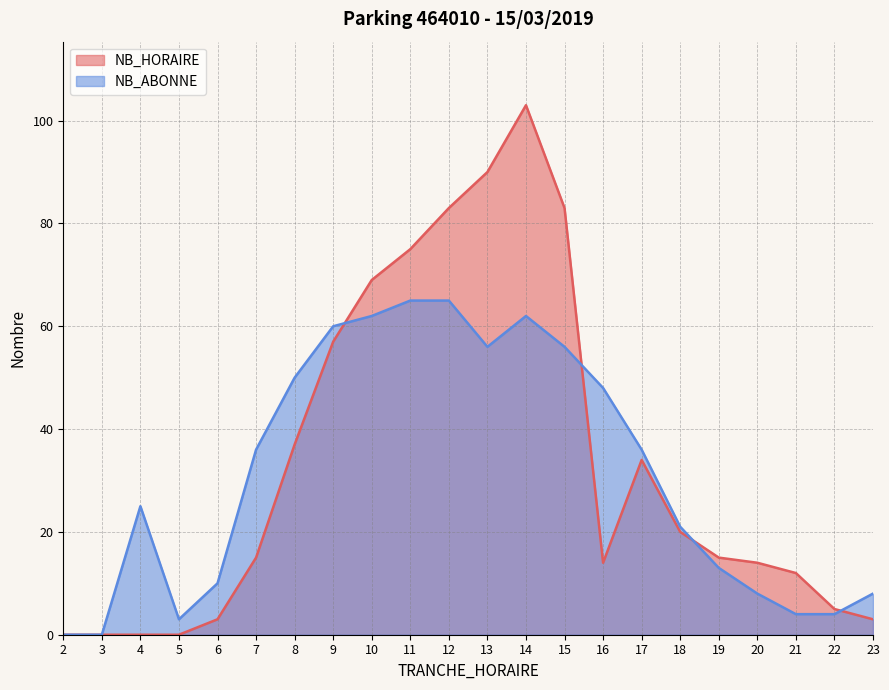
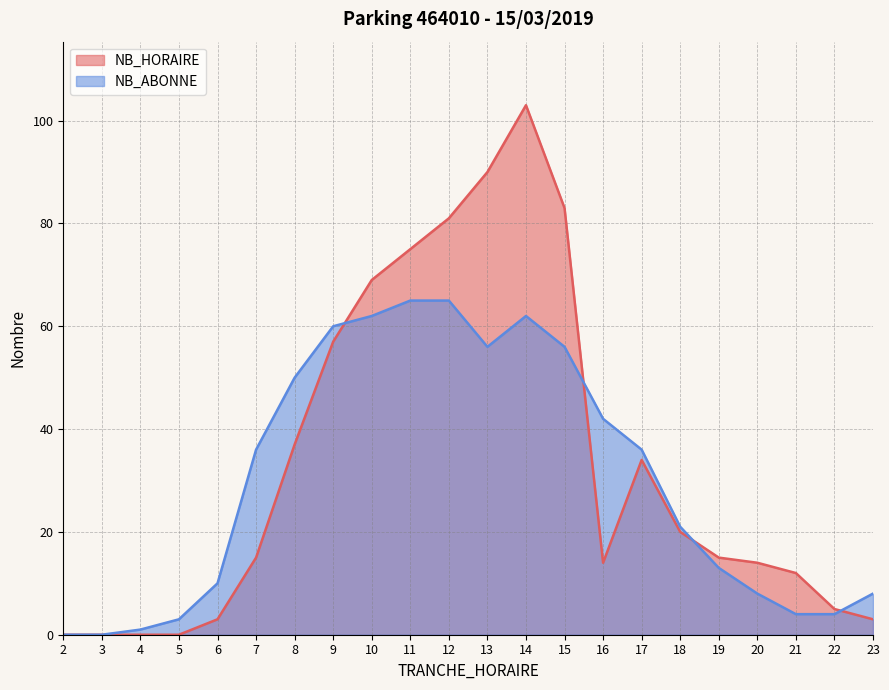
  {
    "NB_HORAIRE": {
      "4": 0,
      "5": 0,
      "6": 3,
      "7": 15,
      "8": 37,
      "9": 57,
      "10": 69,
      "11": 75,
-     "12": 83,
+     "12": 81,
      "13": 90,
      "14": 103,
      "15": 83,
      "16": 14,
      "17": 34,
      "18": 20,
      "19": 15,
      "20": 14,
      "21": 12,
      "22": 5,
      "23": 3
    },
    "NB_ABONNE": {
-     "4": 25,
+     "4": 1,
      "5": 3,
      "6": 10,
      "7": 36,
      "8": 50,
      "9": 60,
      "10": 62,
      "11": 65,
      "12": 65,
      "13": 56,
      "14": 62,
      "15": 56,
-     "16": 48,
+     "16": 42,
      "17": 36,
      "18": 21,
      "19": 13,
      "20": 8,
      "21": 4,
      "22": 4,
      "23": 8
    }
  }
